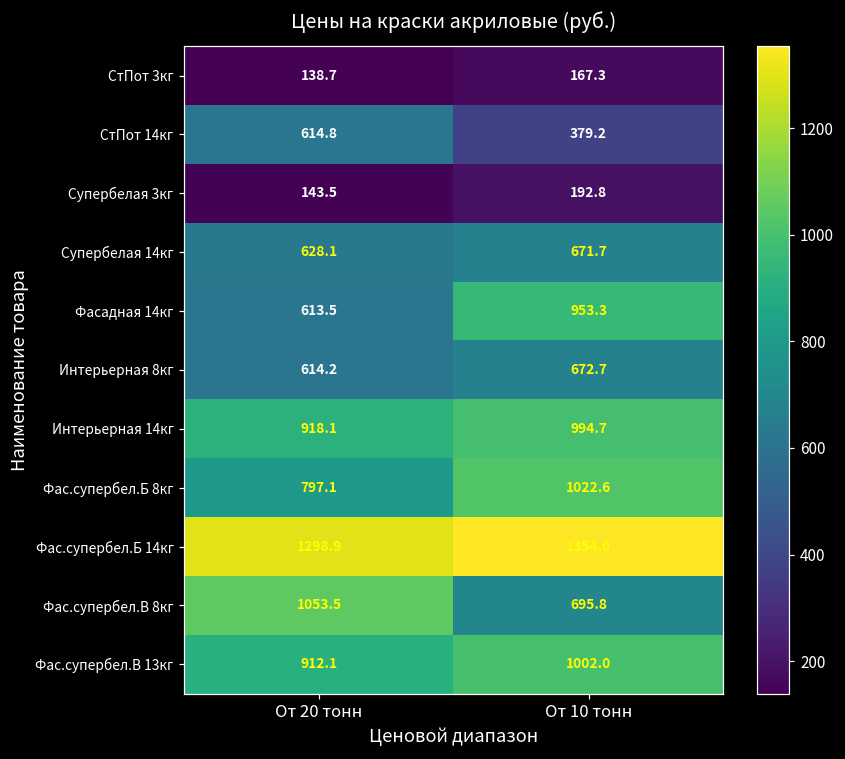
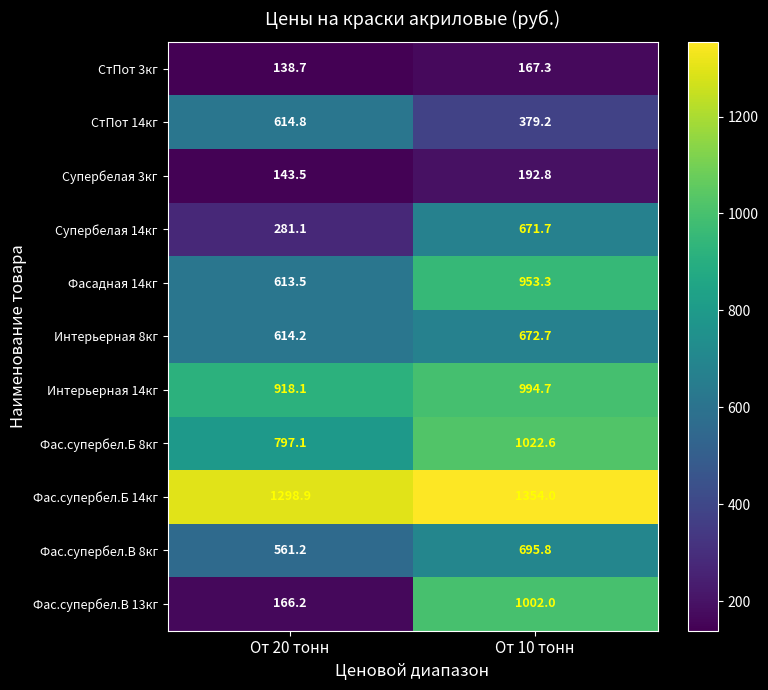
  {
    "СтПот 3кг": {
      "От 20 тонн": 138.7,
      "От 10 тонн": 167.3
    },
    "СтПот 14кг": {
      "От 20 тонн": 614.8,
      "От 10 тонн": 379.2
    },
    "Супербелая 3кг": {
      "От 20 тонн": 143.5,
      "От 10 тонн": 192.8
    },
    "Супербелая 14кг": {
-     "От 20 тонн": 628.1,
+     "От 20 тонн": 281.1,
      "От 10 тонн": 671.7
    },
    "Фасадная 14кг": {
      "От 20 тонн": 613.5,
      "От 10 тонн": 953.3
    },
    "Интерьерная 8кг": {
      "От 20 тонн": 614.2,
      "От 10 тонн": 672.7
    },
    "Интерьерная 14кг": {
      "От 20 тонн": 918.1,
      "От 10 тонн": 994.7
    },
    "Фас.супербел.Б 8кг": {
      "От 20 тонн": 797.1,
      "От 10 тонн": 1022.6
    },
    "Фас.супербел.В 8кг": {
-     "От 20 тонн": 1053.5,
+     "От 20 тонн": 561.2,
      "От 10 тонн": 695.8
    },
    "Фас.супербел.В 13кг": {
-     "От 20 тонн": 912.1,
+     "От 20 тонн": 166.2,
      "От 10 тонн": 1002.0
    }
  }
